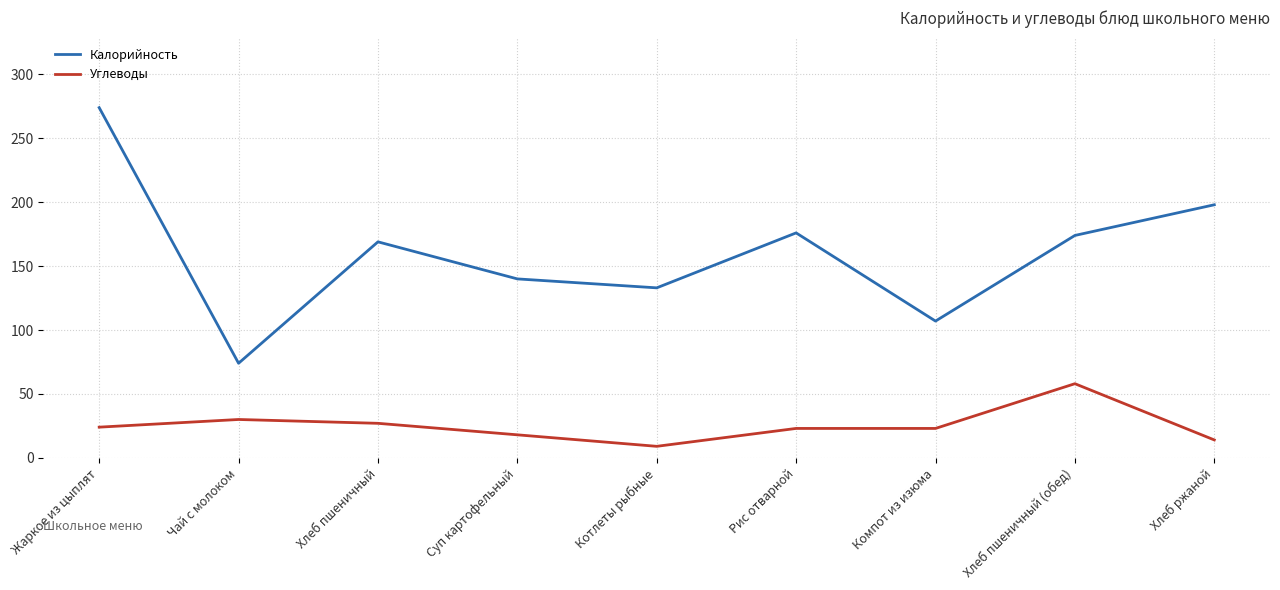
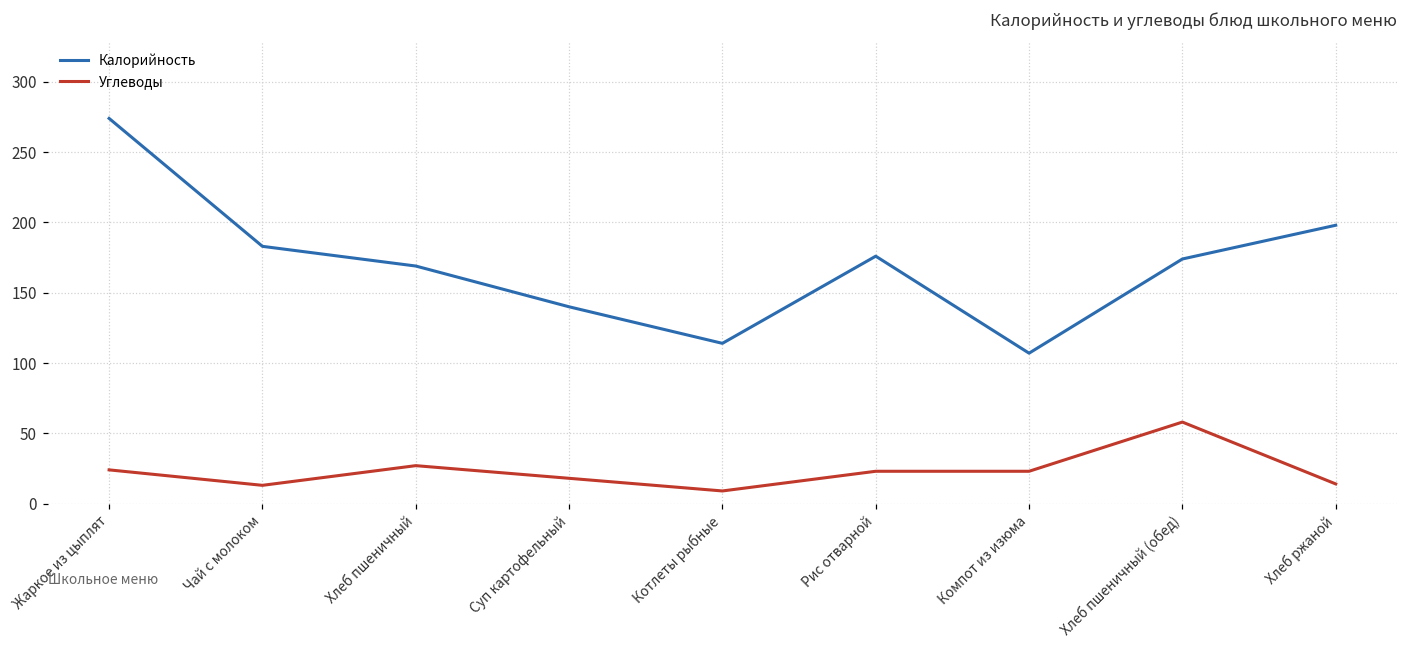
  {
    "Калорийность": {
      "Жаркое из цыплят": 274,
-     "Чай с молоком": 74,
+     "Чай с молоком": 183,
      "Хлеб пшеничный": 169,
      "Суп картофельный": 140,
-     "Котлеты рыбные": 133,
+     "Котлеты рыбные": 114,
      "Рис отварной": 176,
      "Компот из изюма": 107,
      "Хлеб пшеничный (обед)": 174,
      "Хлеб ржаной": 198
    },
    "Углеводы": {
      "Жаркое из цыплят": 24,
-     "Чай с молоком": 30,
+     "Чай с молоком": 13,
      "Хлеб пшеничный": 27,
      "Суп картофельный": 18,
      "Котлеты рыбные": 9,
      "Рис отварной": 23,
      "Компот из изюма": 23,
      "Хлеб пшеничный (обед)": 58,
      "Хлеб ржаной": 14
    }
  }
